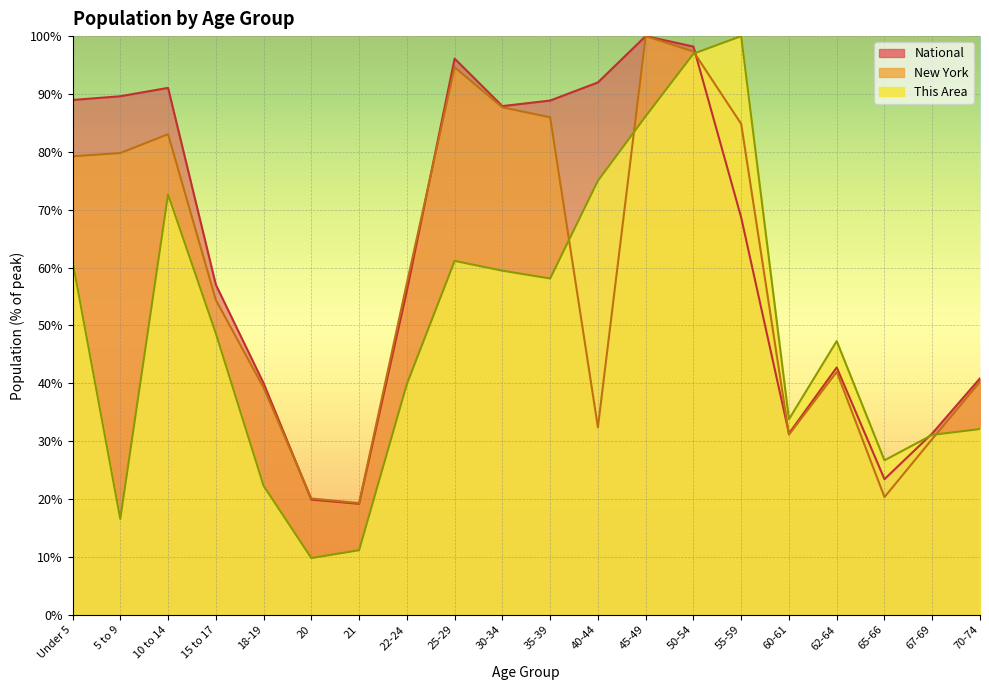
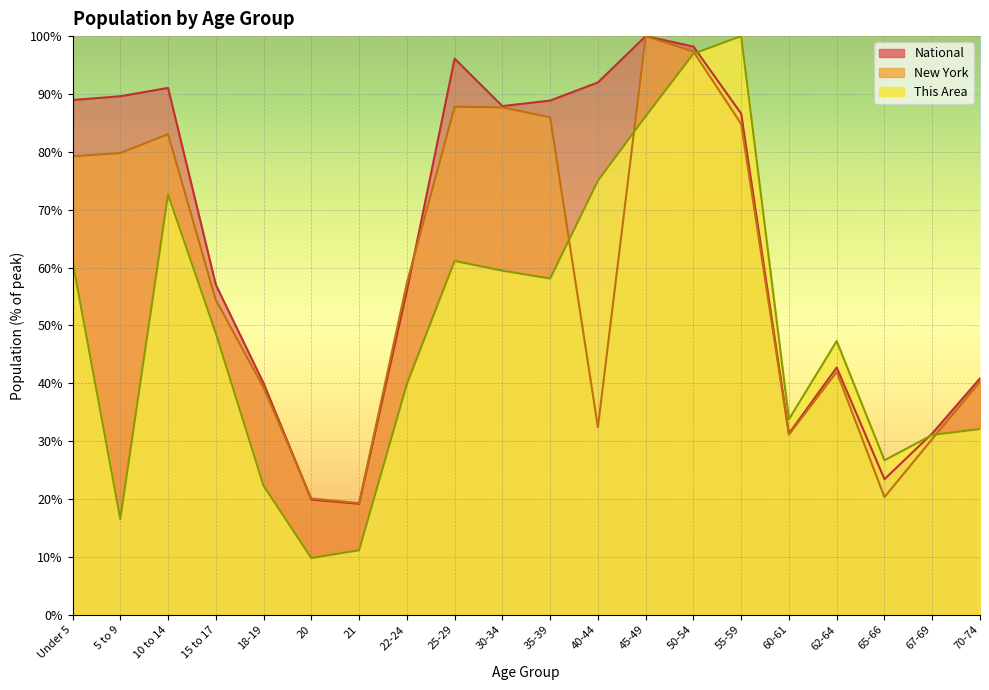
  {
    "National": {
      "Under 5": "89%",
      "5 to 9": "90%",
      "10 to 14": "91%",
      "15 to 17": "57%",
      "18-19": "40%",
      "22-24": "56%",
      "25-29": "96%",
      "35-39": "89%",
      "40-44": "92%",
      "50-54": "98%",
-     "55-59": "69%",
+     "55-59": "87%",
      "62-64": "43%",
      "65-66": "23%",
      "70-74": "41%"
    },
    "New York": {
      "Under 5": "79%",
      "5 to 9": "80%",
      "10 to 14": "83%",
      "15 to 17": "54%",
      "18-19": "39%",
      "22-24": "57%",
-     "25-29": "95%",
+     "25-29": "88%",
      "35-39": "86%",
      "40-44": "32%",
      "55-59": "85%",
      "62-64": "42%",
      "65-66": "20%",
      "67-69": "30%",
      "70-74": "40%"
    },
    "This Area": {
      "Under 5": "61%",
      "5 to 9": "17%",
      "10 to 14": "73%",
      "15 to 17": "49%",
      "18-19": "22%",
      "20": "10%",
      "21": "11%",
      "22-24": "40%",
      "25-29": "61%",
      "30-34": "59%",
      "35-39": "58%",
      "40-44": "75%",
      "45-49": "86%",
      "55-59": "100%",
      "60-61": "34%",
      "62-64": "47%",
      "65-66": "27%",
      "70-74": "32%"
    }
  }
